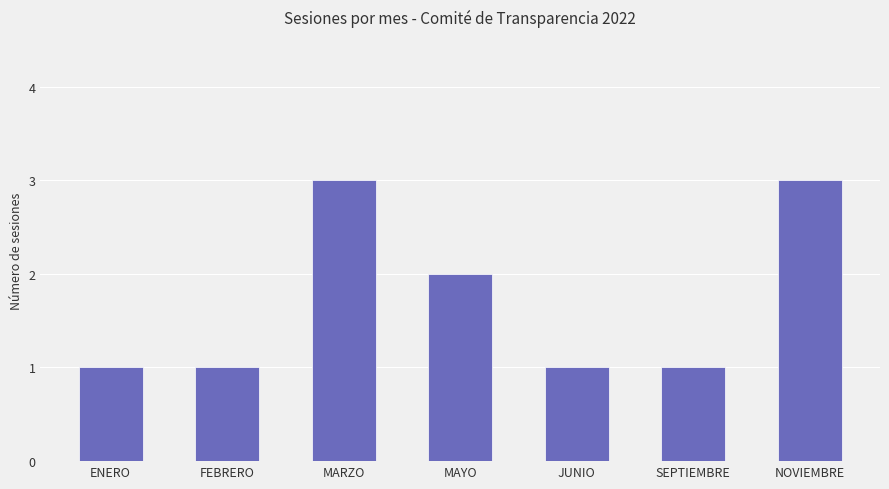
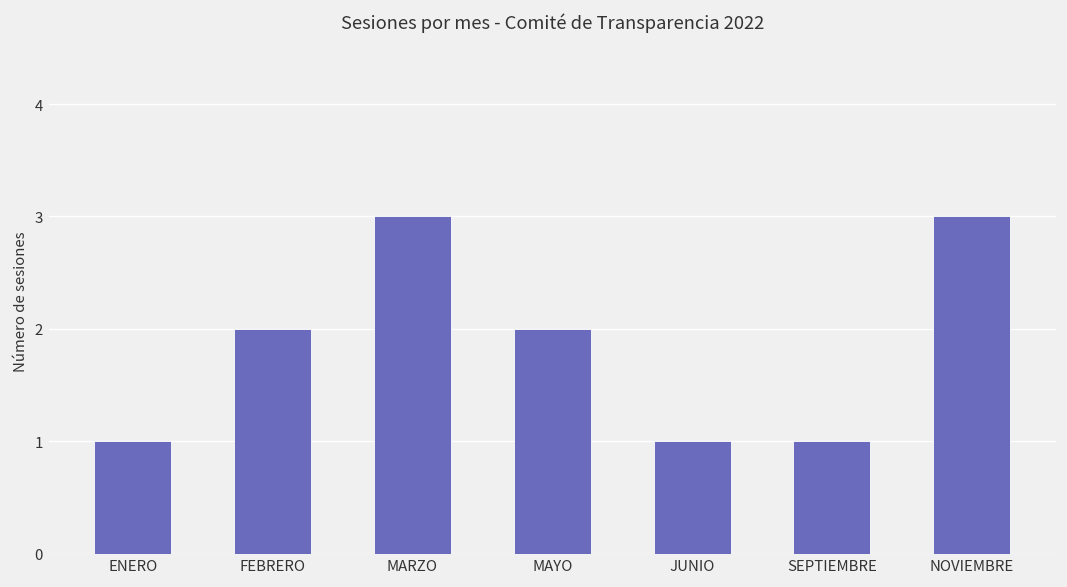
  {
    "ENERO": 1,
-   "FEBRERO": 1,
+   "FEBRERO": 2,
    "MARZO": 3,
    "MAYO": 2,
    "JUNIO": 1,
    "SEPTIEMBRE": 1,
    "NOVIEMBRE": 3
  }
